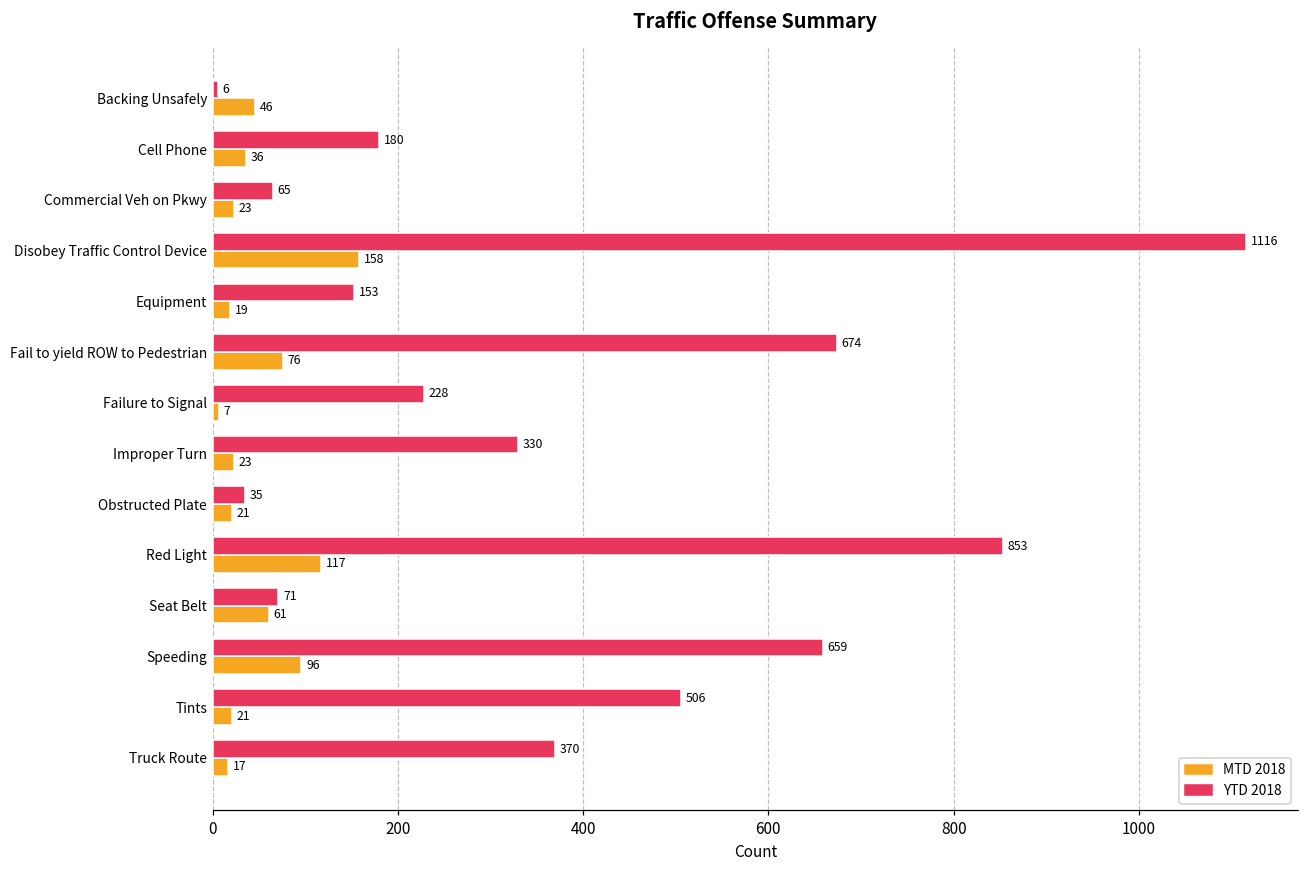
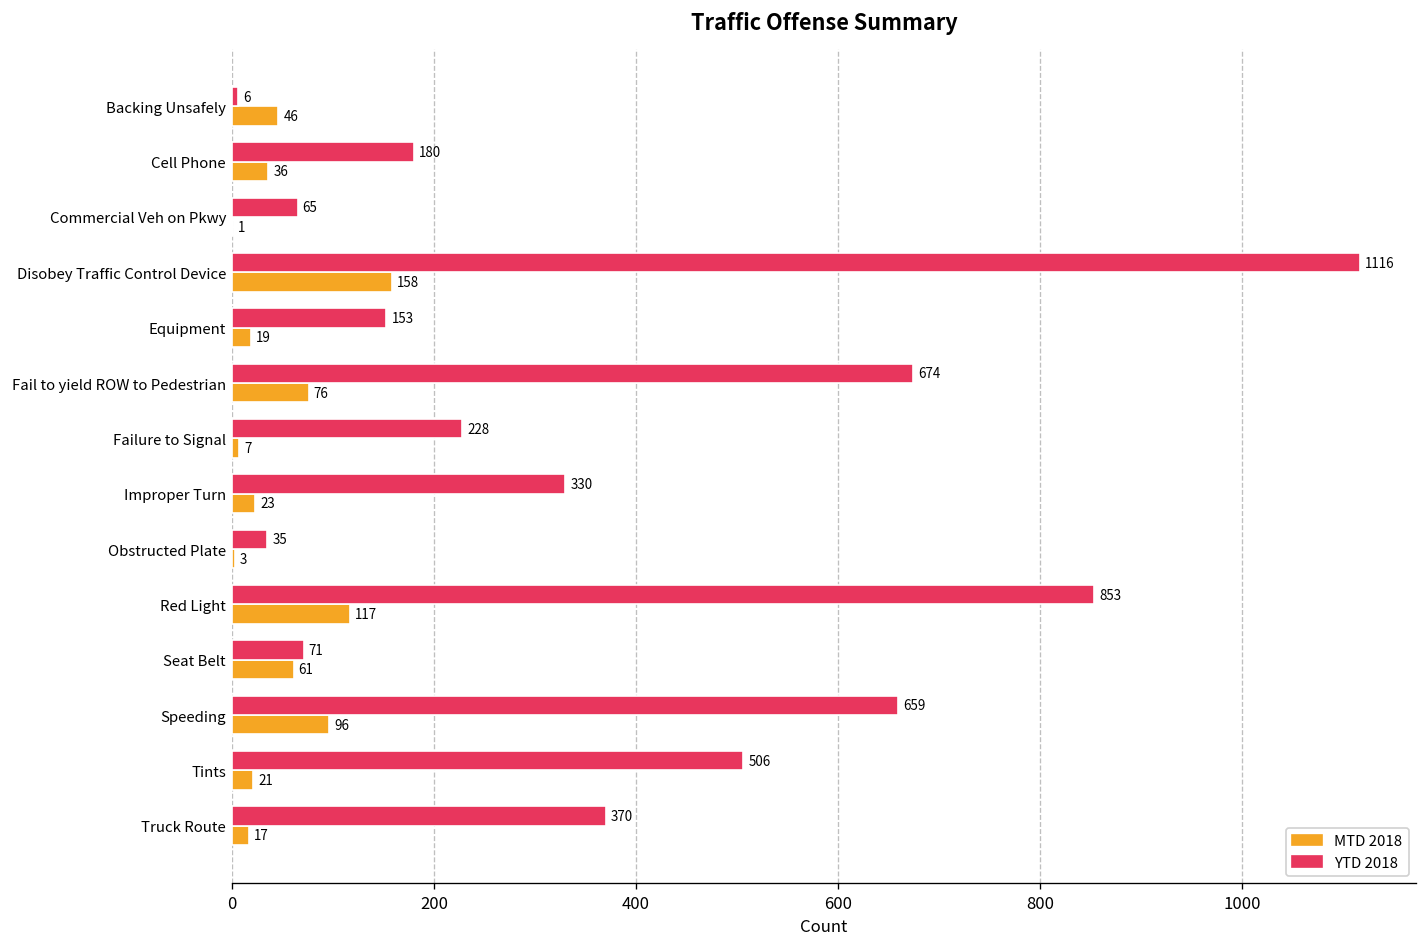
  {
    "MTD 2018": {
      "Backing Unsafely": 46,
      "Cell Phone": 36,
-     "Commercial Veh on Pkwy": 23,
+     "Commercial Veh on Pkwy": 1,
      "Disobey Traffic Control Device": 158,
      "Equipment": 19,
      "Fail to yield ROW to Pedestrian": 76,
      "Failure to Signal": 7,
      "Improper Turn": 23,
-     "Obstructed Plate": 21,
+     "Obstructed Plate": 3,
      "Red Light": 117,
      "Seat Belt": 61,
      "Speeding": 96,
      "Tints": 21,
      "Truck Route": 17
    },
    "YTD 2018": {
      "Backing Unsafely": 6,
      "Cell Phone": 180,
      "Commercial Veh on Pkwy": 65,
      "Disobey Traffic Control Device": 1116,
      "Equipment": 153,
      "Fail to yield ROW to Pedestrian": 674,
      "Failure to Signal": 228,
      "Improper Turn": 330,
      "Obstructed Plate": 35,
      "Red Light": 853,
      "Seat Belt": 71,
      "Speeding": 659,
      "Tints": 506,
      "Truck Route": 370
    }
  }
